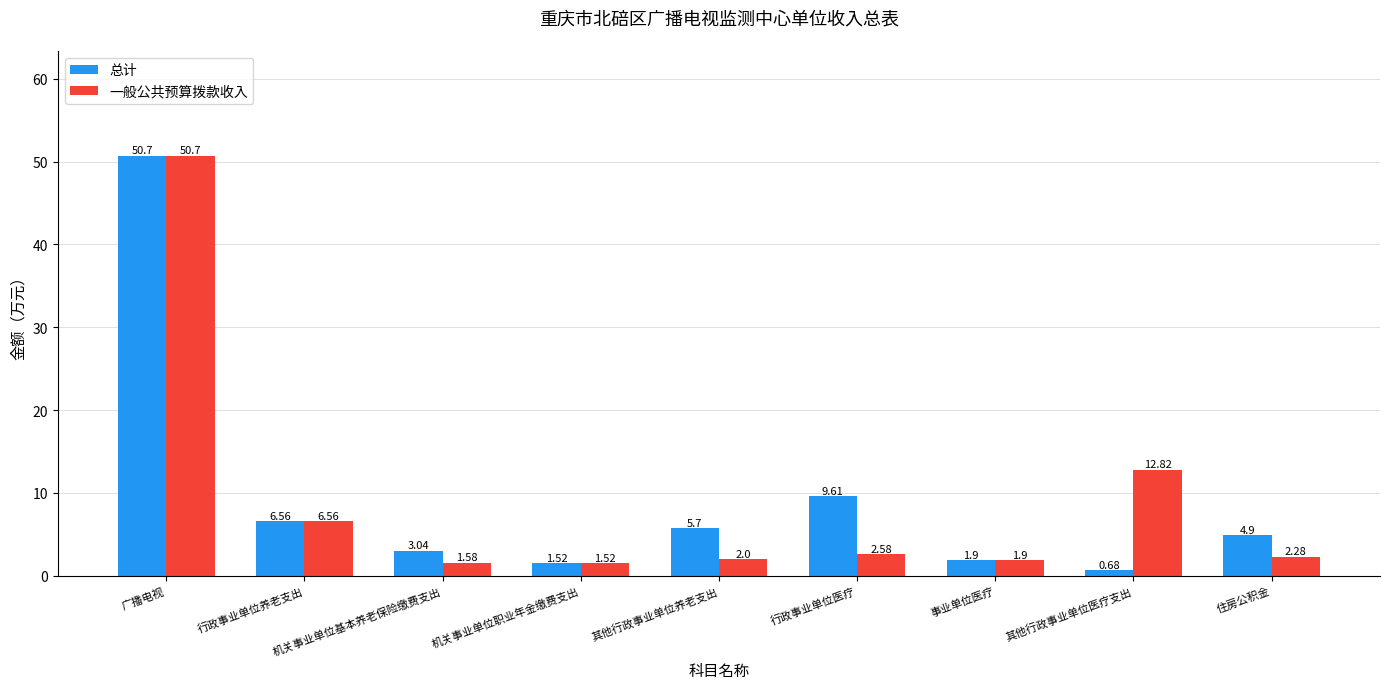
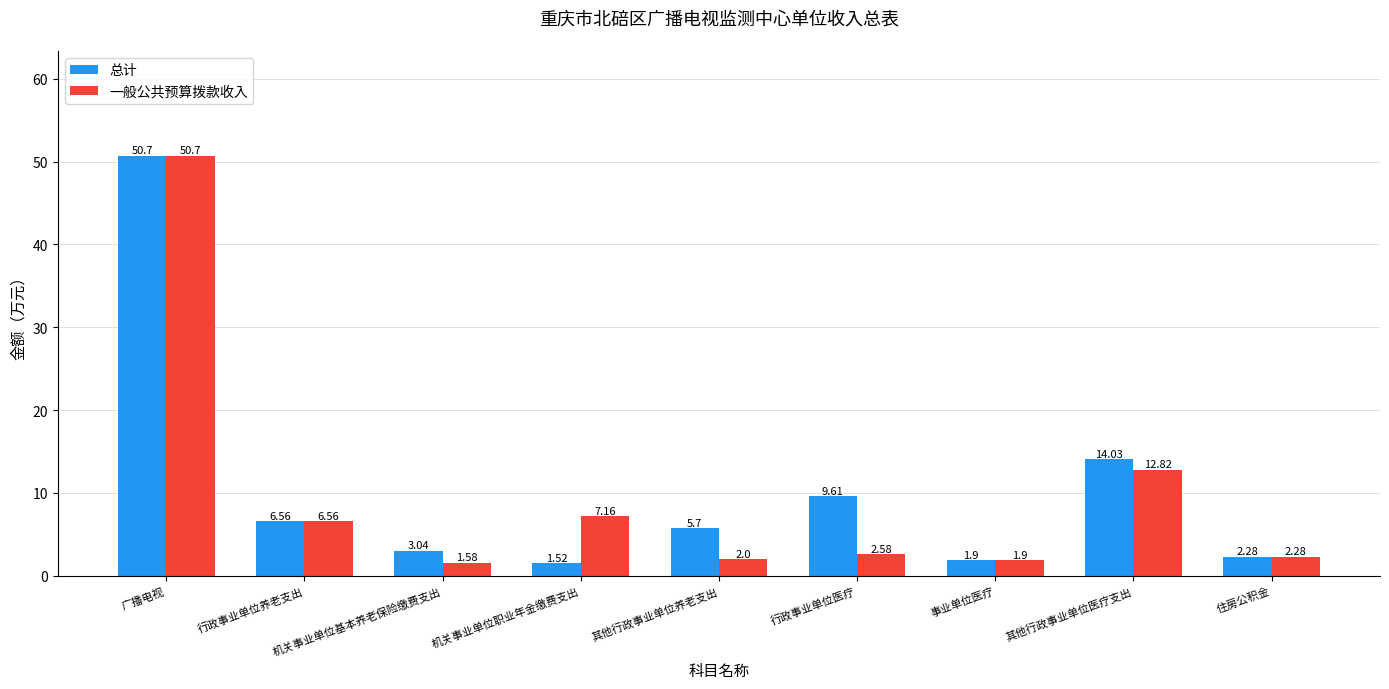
  {
    "总计": {
      "广播电视": 50.7,
      "行政事业单位养老支出": 6.56,
      "机关事业单位基本养老保险缴费支出": 3.04,
      "机关事业单位职业年金缴费支出": 1.52,
      "其他行政事业单位养老支出": 5.7,
      "行政事业单位医疗": 9.61,
      "事业单位医疗": 1.9,
-     "其他行政事业单位医疗支出": 0.68,
-     "住房公积金": 4.9
+     "其他行政事业单位医疗支出": 14.03,
+     "住房公积金": 2.28
    },
    "一般公共预算拨款收入": {
      "广播电视": 50.7,
      "行政事业单位养老支出": 6.56,
      "机关事业单位基本养老保险缴费支出": 1.58,
-     "机关事业单位职业年金缴费支出": 1.52,
+     "机关事业单位职业年金缴费支出": 7.16,
      "其他行政事业单位养老支出": 2.0,
      "行政事业单位医疗": 2.58,
      "事业单位医疗": 1.9,
      "其他行政事业单位医疗支出": 12.82,
      "住房公积金": 2.28
    }
  }
